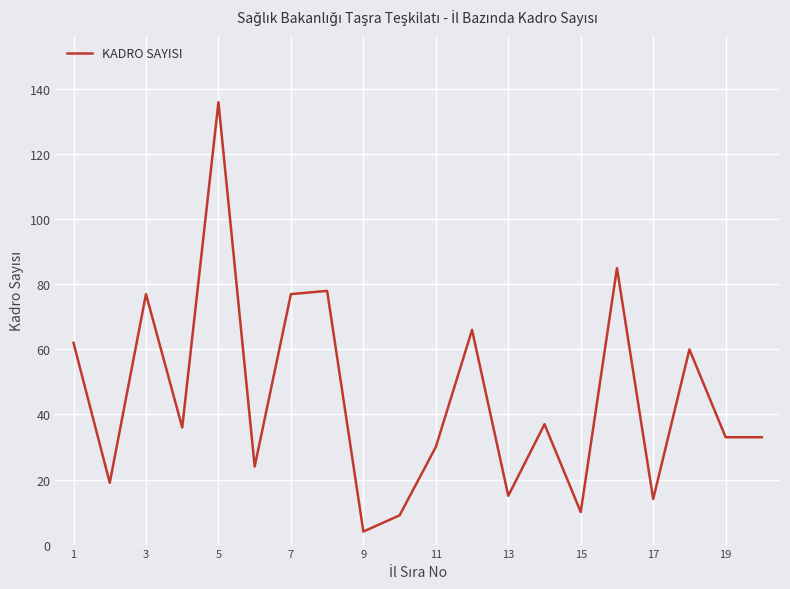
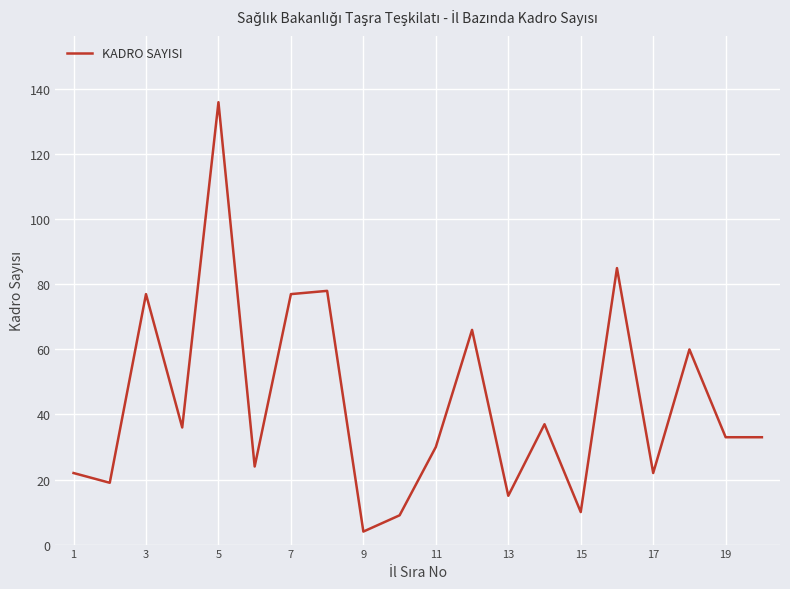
  {
-   "1": 62,
+   "1": 22,
    "3": 77,
    "5": 136,
    "7": 77,
    "9": 4,
    "11": 30,
    "13": 15,
    "15": 10,
-   "17": 14,
+   "17": 22,
    "19": 33
  }
